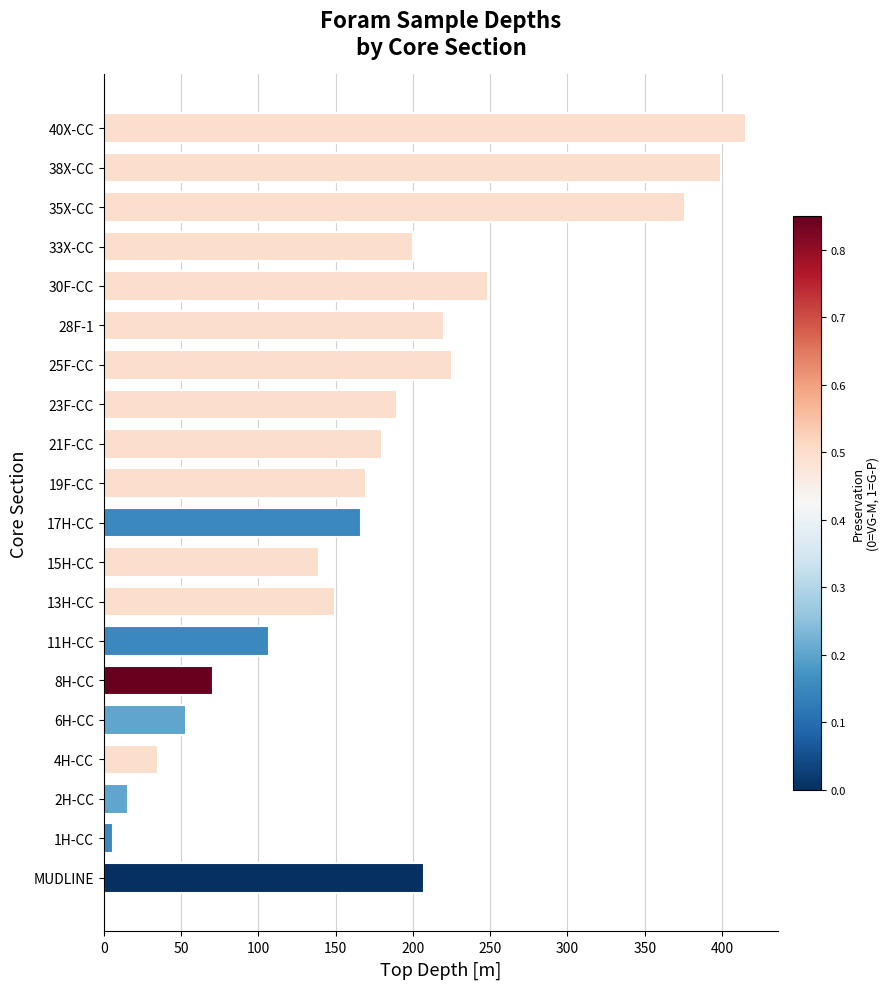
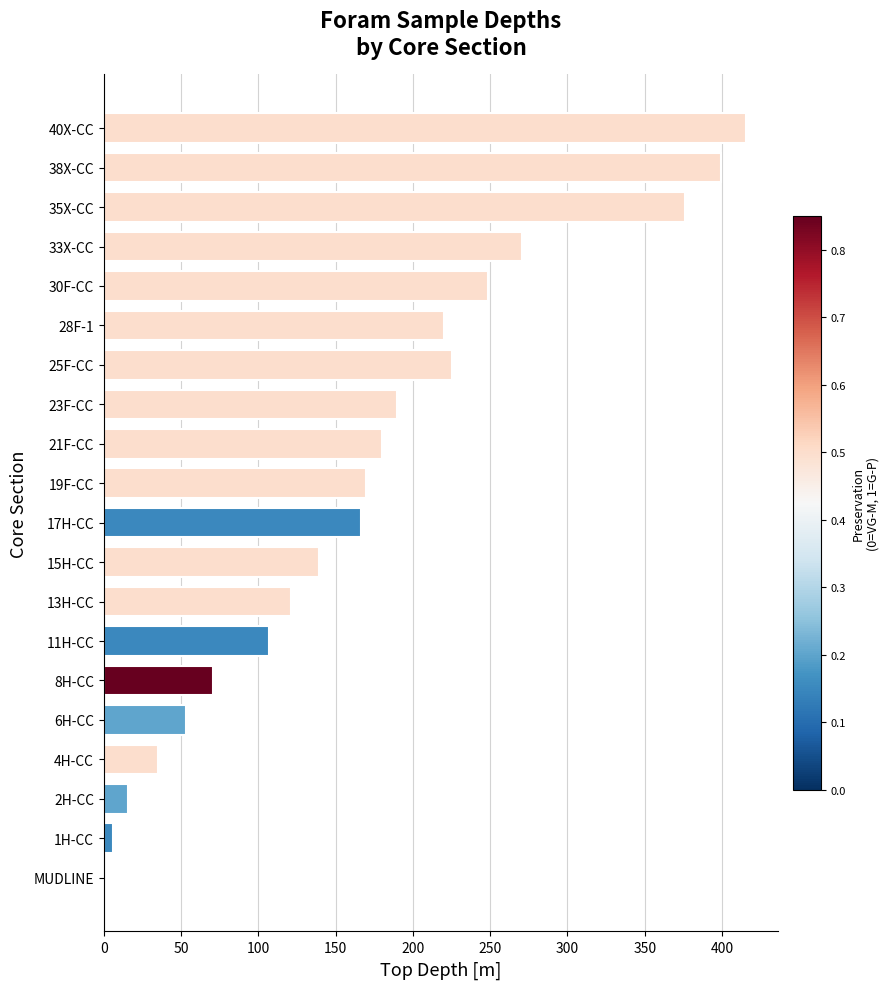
  {
    "40X-CC": 416,
    "38X-CC": 399,
    "35X-CC": 376,
-   "33X-CC": 200,
+   "33X-CC": 270,
    "30F-CC": 248,
    "28F-1": 220,
    "25F-CC": 225,
    "23F-CC": 190,
    "21F-CC": 180,
    "19F-CC": 169,
    "17H-CC": 166,
    "15H-CC": 139,
-   "13H-CC": 150,
+   "13H-CC": 121,
    "11H-CC": 107,
    "8H-CC": 71,
    "6H-CC": 53,
    "4H-CC": 35,
    "2H-CC": 16,
    "1H-CC": 6,
-   "MUDLINE": 207
+   "MUDLINE": 0
  }
